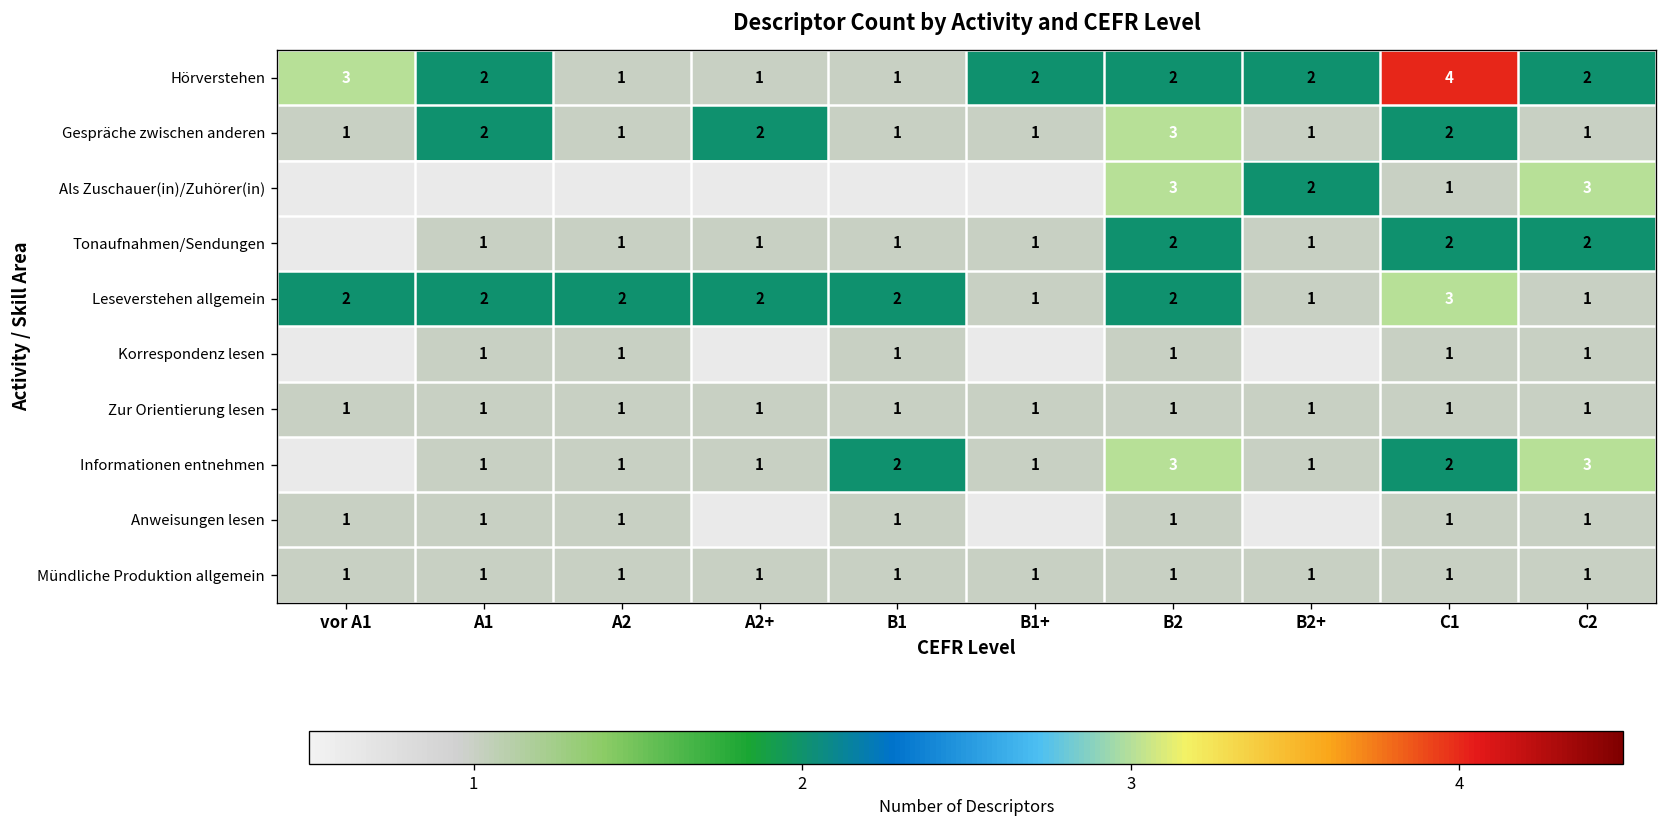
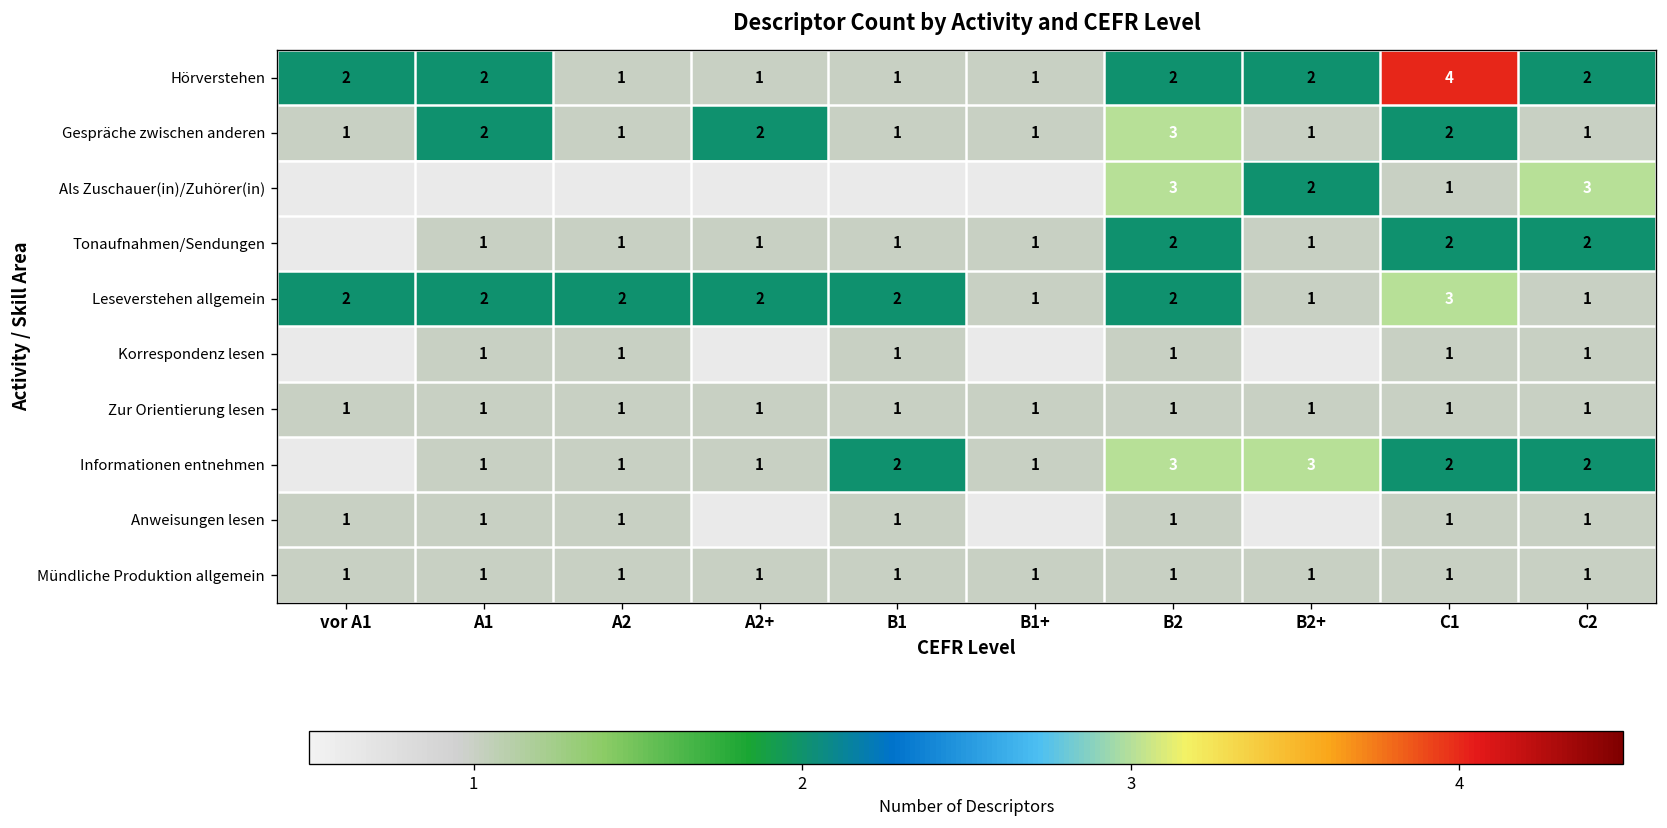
  {
    "Hörverstehen": {
-     "vor A1": 3,
+     "vor A1": 2,
      "A1": 2,
      "A2": 1,
      "A2+": 1,
      "B1": 1,
-     "B1+": 2,
+     "B1+": 1,
      "B2": 2,
      "B2+": 2,
      "C1": 4,
      "C2": 2
    },
    "Gespräche zwischen anderen": {
      "vor A1": 1,
      "A1": 2,
      "A2": 1,
      "A2+": 2,
      "B1": 1,
      "B1+": 1,
      "B2": 3,
      "B2+": 1,
      "C1": 2,
      "C2": 1
    },
    "Als Zuschauer(in)/Zuhörer(in)": {
      "B2": 3,
      "B2+": 2,
      "C1": 1,
      "C2": 3
    },
    "Tonaufnahmen/Sendungen": {
      "A1": 1,
      "A2": 1,
      "A2+": 1,
      "B1": 1,
      "B1+": 1,
      "B2": 2,
      "B2+": 1,
      "C1": 2,
      "C2": 2
    },
    "Leseverstehen allgemein": {
      "vor A1": 2,
      "A1": 2,
      "A2": 2,
      "A2+": 2,
      "B1": 2,
      "B1+": 1,
      "B2": 2,
      "B2+": 1,
      "C1": 3,
      "C2": 1
    },
    "Korrespondenz lesen": {
      "A1": 1,
      "A2": 1,
      "B1": 1,
      "B2": 1,
      "C1": 1,
      "C2": 1
    },
    "Zur Orientierung lesen": {
      "vor A1": 1,
      "A1": 1,
      "A2": 1,
      "A2+": 1,
      "B1": 1,
      "B1+": 1,
      "B2": 1,
      "B2+": 1,
      "C1": 1,
      "C2": 1
    },
    "Informationen entnehmen": {
      "A1": 1,
      "A2": 1,
      "A2+": 1,
      "B1": 2,
      "B1+": 1,
      "B2": 3,
-     "B2+": 1,
+     "B2+": 3,
      "C1": 2,
-     "C2": 3
+     "C2": 2
    },
    "Anweisungen lesen": {
      "vor A1": 1,
      "A1": 1,
      "A2": 1,
      "B1": 1,
      "B2": 1,
      "C1": 1,
      "C2": 1
    },
    "Mündliche Produktion allgemein": {
      "vor A1": 1,
      "A1": 1,
      "A2": 1,
      "A2+": 1,
      "B1": 1,
      "B1+": 1,
      "B2": 1,
      "B2+": 1,
      "C1": 1,
      "C2": 1
    }
  }
